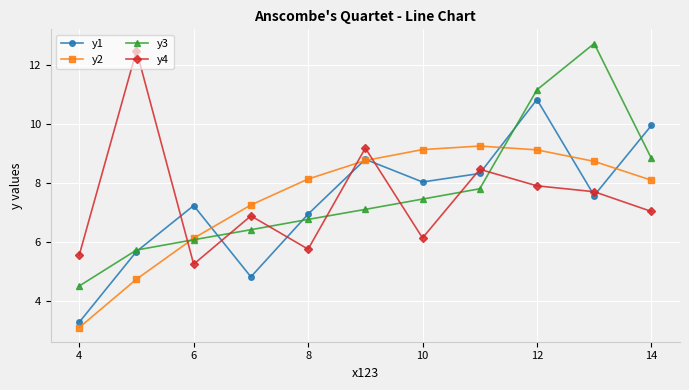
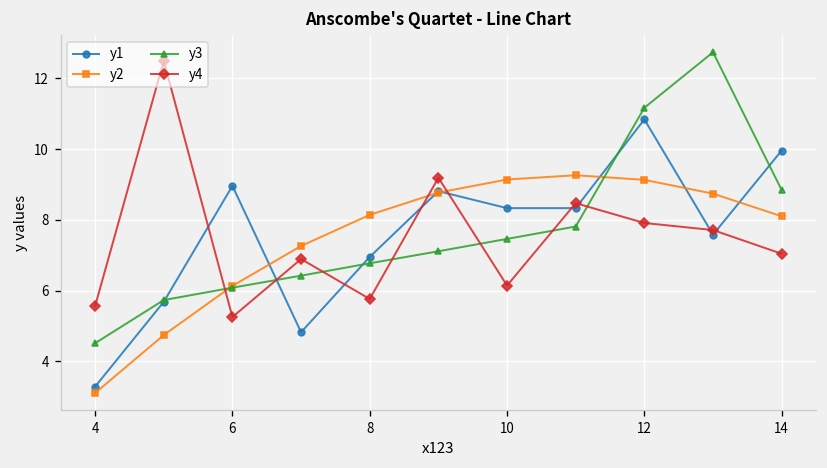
  {
    "y1": {
      "4": 3.3,
-     "6": 7.2,
+     "6": 9.0,
      "8": 7.0,
-     "10": 8.0,
+     "10": 8.3,
      "12": 10.8,
      "14": 10.0
    },
    "y2": {
      "4": 3.1,
      "8": 8.1,
      "10": 9.1,
      "12": 9.1,
      "14": 8.1
    },
    "y3": {
      "4": 4.5,
      "8": 6.8,
      "10": 7.5,
      "12": 11.2,
      "14": 8.8
    },
    "y4": {
      "4": 5.6,
      "6": 5.3,
      "8": 5.8,
      "10": 6.1,
      "12": 7.9,
      "14": 7.0
    }
  }
